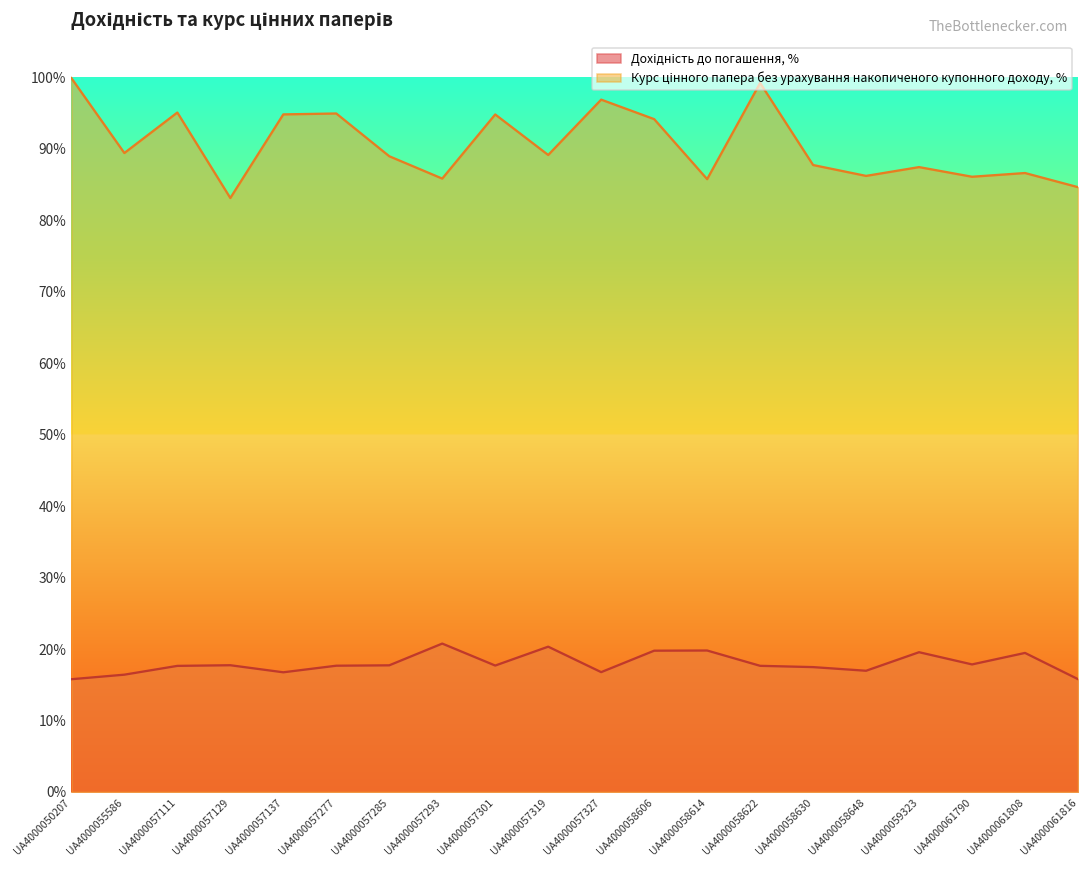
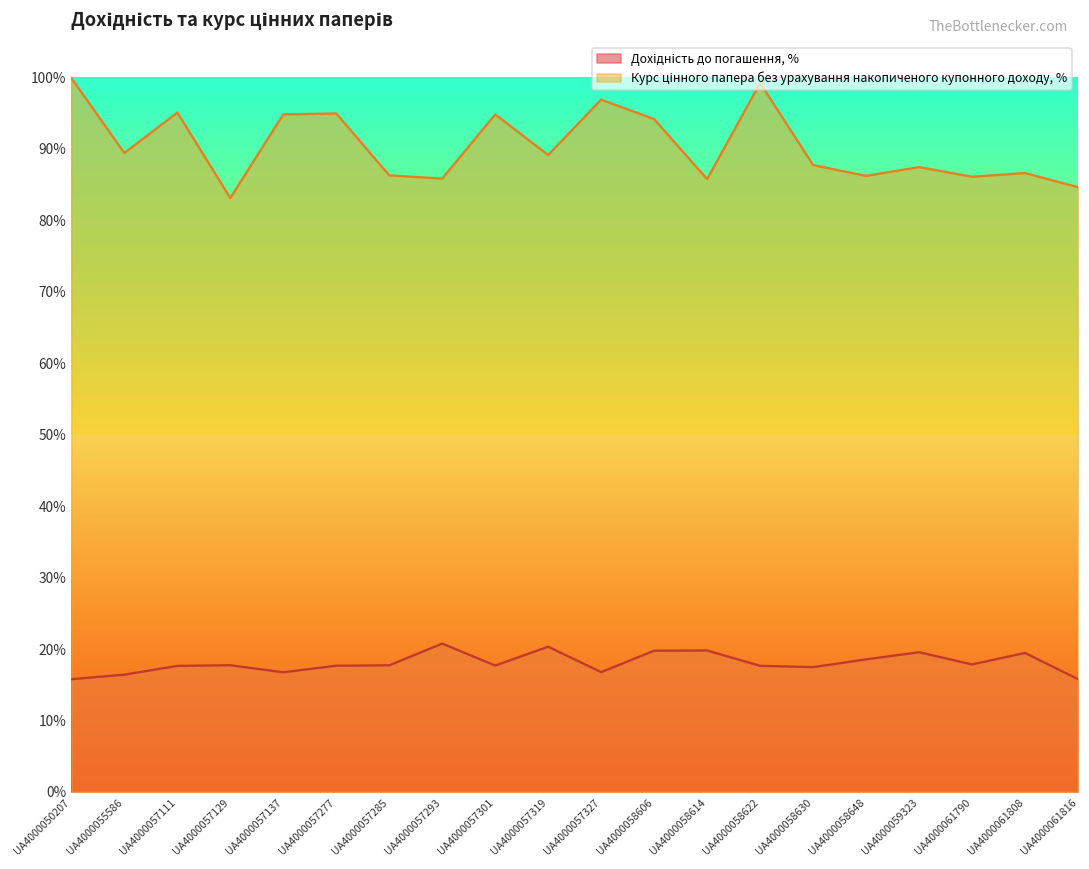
  {
    "Дохідність до погашення, %": {
      "UA4000050207": "16%",
      "UA4000055586": "16%",
      "UA4000057111": "18%",
      "UA4000057129": "18%",
      "UA4000057137": "17%",
      "UA4000057277": "18%",
      "UA4000057285": "18%",
      "UA4000057293": "21%",
      "UA4000057301": "18%",
      "UA4000057319": "20%",
      "UA4000057327": "17%",
      "UA4000058606": "20%",
      "UA4000058614": "20%",
      "UA4000058622": "18%",
      "UA4000058630": "17%",
-     "UA4000058648": "17%",
+     "UA4000058648": "19%",
      "UA4000059323": "20%",
      "UA4000061790": "18%",
      "UA4000061808": "19%",
      "UA4000061816": "16%"
    },
    "Курс цінного папера без урахування накопиченого купонного доходу, %": {
      "UA4000050207": "100%",
      "UA4000055586": "89%",
      "UA4000057111": "95%",
      "UA4000057129": "83%",
      "UA4000057137": "95%",
      "UA4000057277": "95%",
-     "UA4000057285": "89%",
+     "UA4000057285": "86%",
      "UA4000057293": "86%",
      "UA4000057301": "95%",
      "UA4000057319": "89%",
      "UA4000057327": "97%",
      "UA4000058606": "94%",
      "UA4000058614": "86%",
      "UA4000058630": "88%",
      "UA4000058648": "86%",
      "UA4000059323": "87%",
      "UA4000061790": "86%",
      "UA4000061808": "87%",
      "UA4000061816": "85%"
    }
  }
